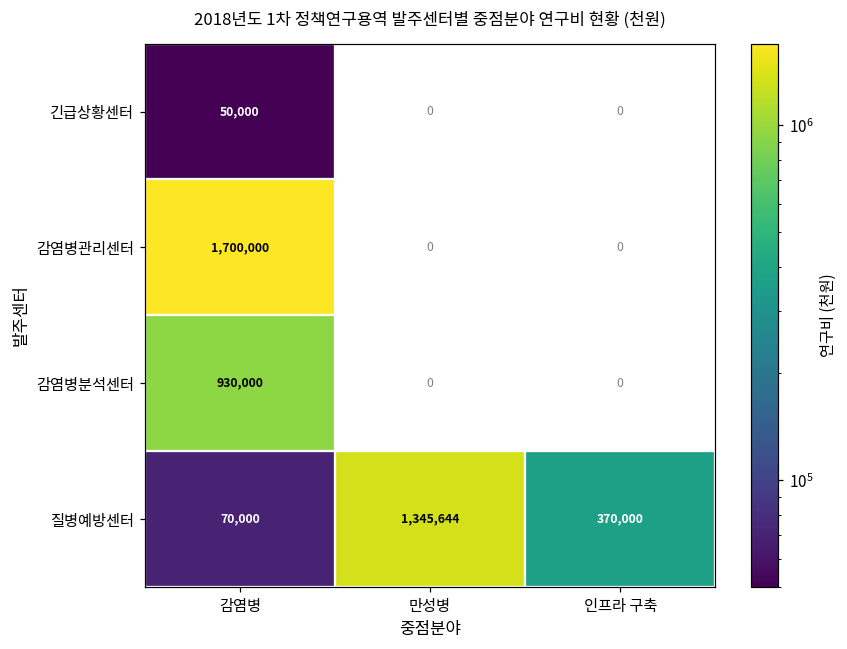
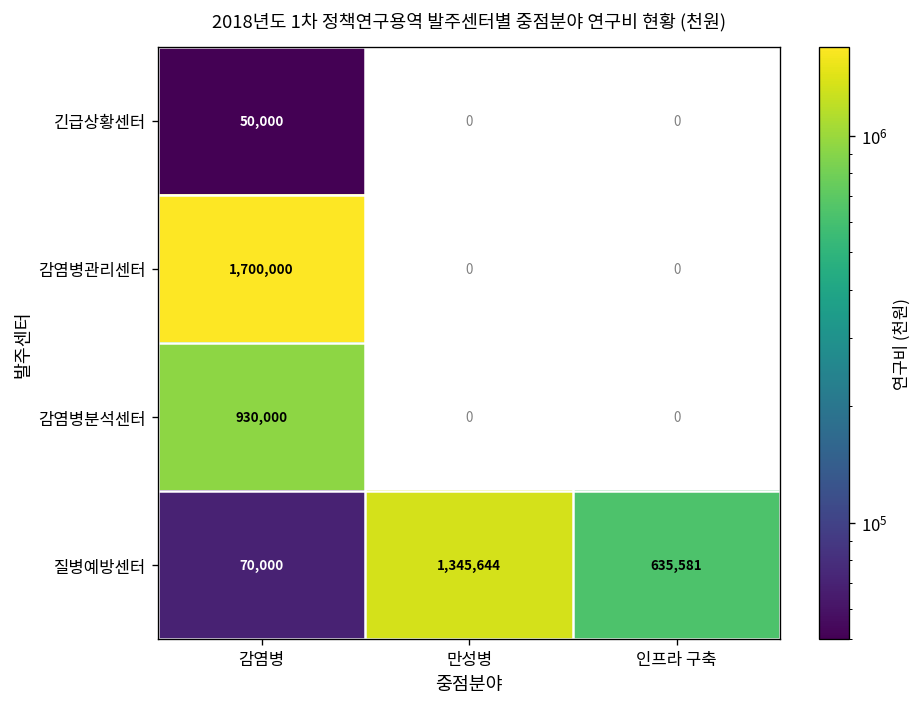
  {
    "긴급상황센터": {
      "감염병": "50,000"
    },
    "감염병관리센터": {
      "감염병": "1,700,000"
    },
    "감염병분석센터": {
      "감염병": "930,000"
    },
    "질병예방센터": {
      "감염병": "70,000",
      "만성병": "1,345,644",
-     "인프라 구축": "370,000"
+     "인프라 구축": "635,581"
    }
  }
